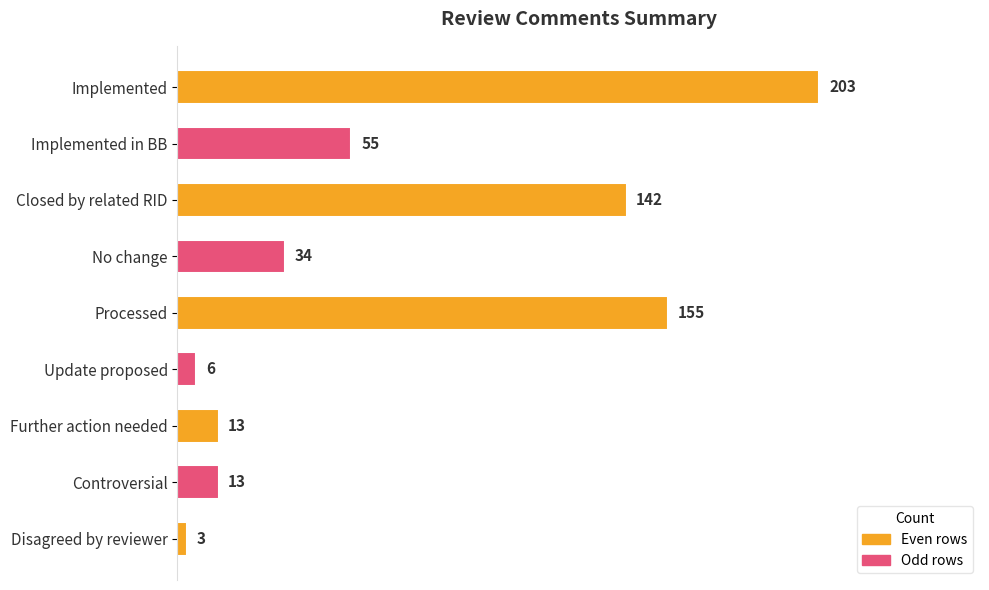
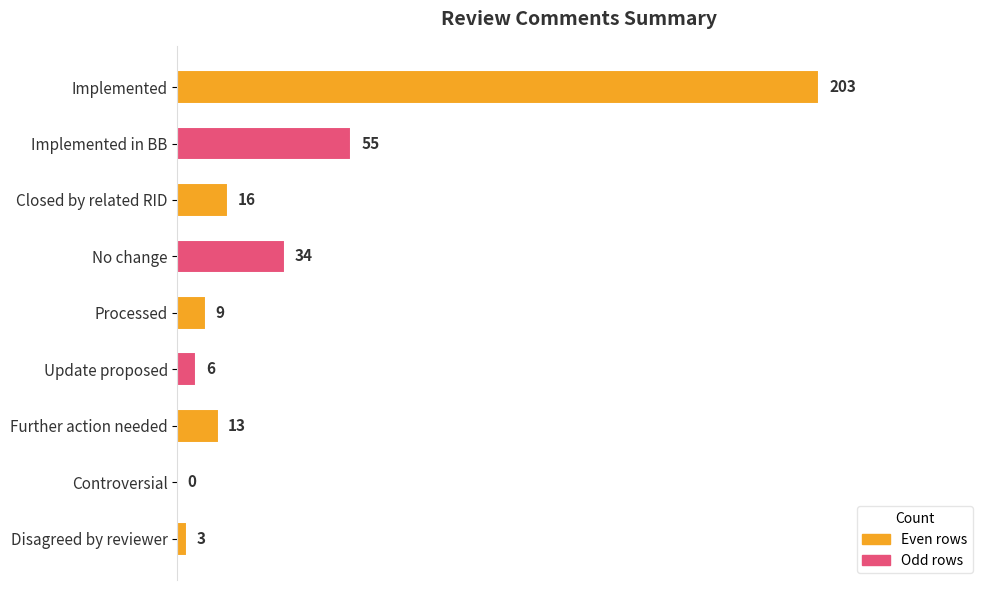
  {
    "Implemented": 203,
    "Implemented in BB": 55,
-   "Closed by related RID": 142,
+   "Closed by related RID": 16,
    "No change": 34,
-   "Processed": 155,
+   "Processed": 9,
    "Update proposed": 6,
    "Further action needed": 13,
-   "Controversial": 13,
+   "Controversial": 0,
    "Disagreed by reviewer": 3
  }
